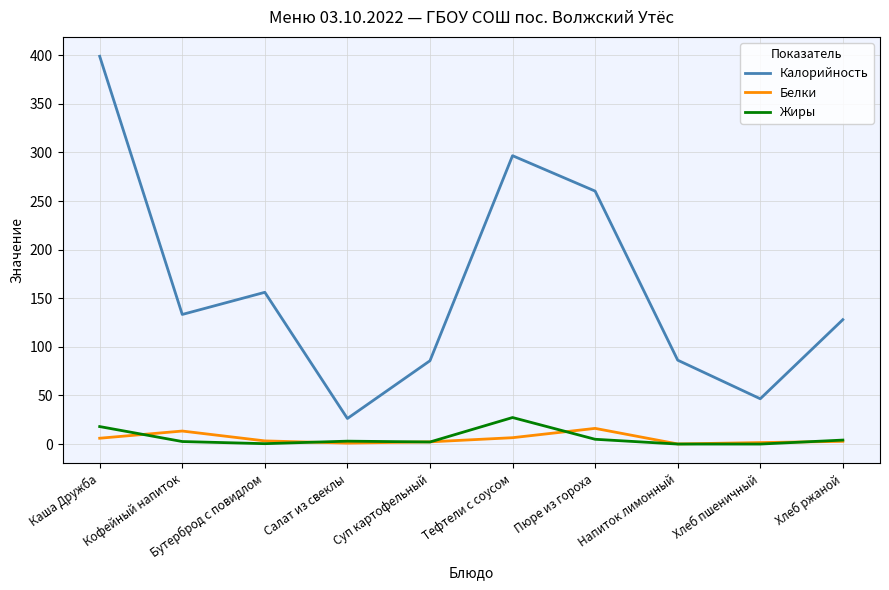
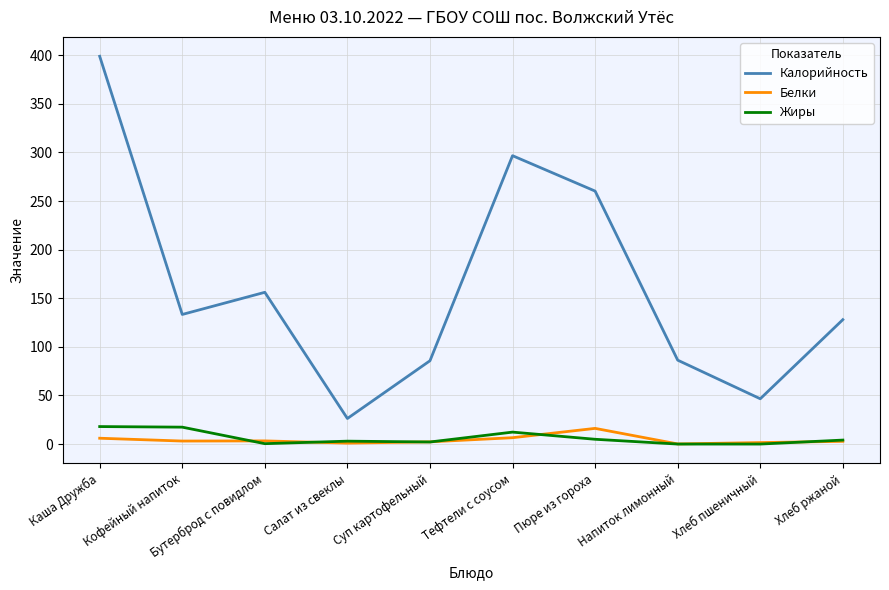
  {
    "Калорийность": {
      "Каша Дружба": 400,
      "Кофейный напиток": 130,
      "Бутерброд с повидлом": 160,
      "Салат из свеклы": 30,
      "Суп картофельный": 90,
      "Тефтели с соусом": 300,
      "Пюре из гороха": 260,
      "Напиток лимонный": 90,
      "Хлеб пшеничный": 50,
      "Хлеб ржаной": 130
    },
    "Белки": {
      "Каша Дружба": 10,
-     "Кофейный напиток": 10,
+     "Кофейный напиток": 0,
      "Бутерброд с повидлом": 0,
      "Тефтели с соусом": 10,
      "Пюре из гороха": 20
    },
    "Жиры": {
      "Каша Дружба": 20,
-     "Кофейный напиток": 0,
+     "Кофейный напиток": 20,
      "Бутерброд с повидлом": 0,
-     "Тефтели с соусом": 30,
+     "Тефтели с соусом": 10,
      "Пюре из гороха": 0
    }
  }
